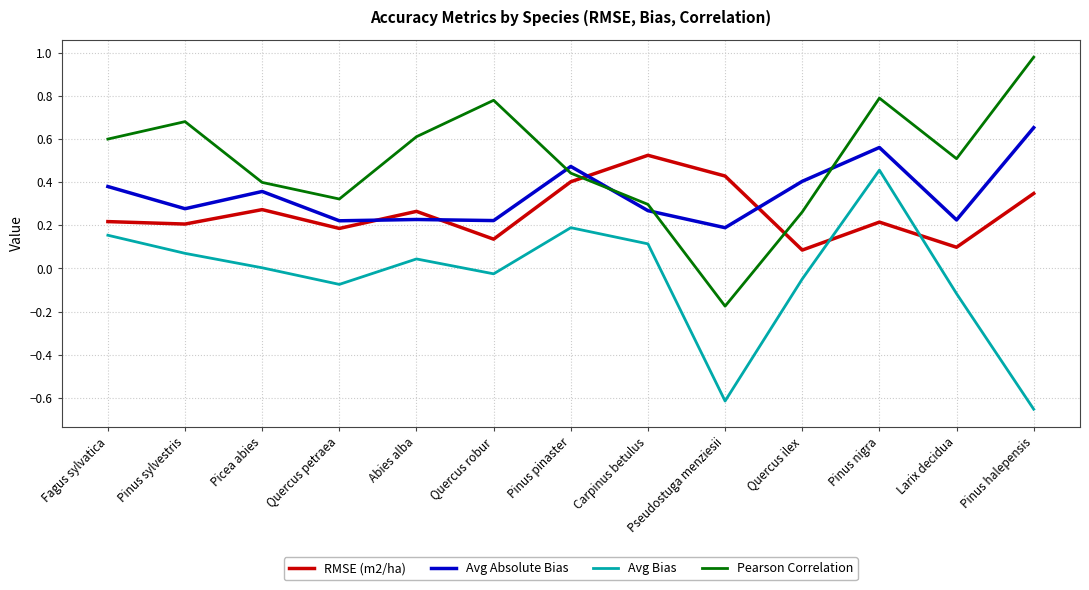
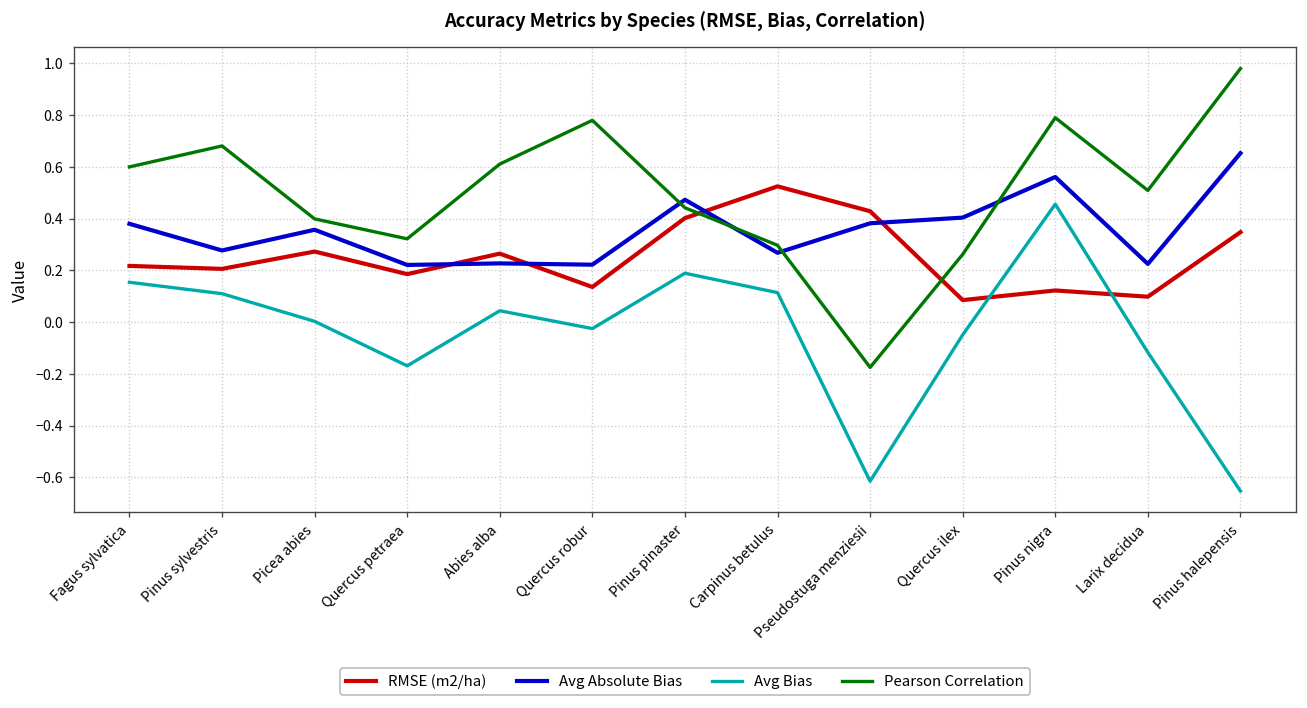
  {
    "RMSE (m2/ha)": {
      "Fagus sylvatica": 0.22,
      "Pinus sylvestris": 0.21,
      "Picea abies": 0.27,
      "Quercus petraea": 0.19,
      "Abies alba": 0.26,
      "Quercus robur": 0.14,
      "Pinus pinaster": 0.40,
      "Carpinus betulus": 0.52,
      "Pseudostuga menziesii": 0.43,
      "Quercus ilex": 0.09,
-     "Pinus nigra": 0.21,
+     "Pinus nigra": 0.12,
      "Larix decidua": 0.10,
      "Pinus halepensis": 0.35
    },
    "Avg Absolute Bias": {
      "Fagus sylvatica": 0.38,
      "Pinus sylvestris": 0.28,
      "Picea abies": 0.36,
      "Quercus petraea": 0.22,
      "Abies alba": 0.23,
      "Quercus robur": 0.22,
      "Pinus pinaster": 0.47,
      "Carpinus betulus": 0.27,
-     "Pseudostuga menziesii": 0.19,
+     "Pseudostuga menziesii": 0.38,
      "Quercus ilex": 0.40,
      "Pinus nigra": 0.56,
      "Larix decidua": 0.23,
      "Pinus halepensis": 0.65
    },
    "Avg Bias": {
      "Fagus sylvatica": 0.15,
-     "Pinus sylvestris": 0.07,
+     "Pinus sylvestris": 0.11,
      "Picea abies": 0.00,
-     "Quercus petraea": -0.07,
+     "Quercus petraea": -0.17,
      "Abies alba": 0.04,
      "Quercus robur": -0.03,
      "Pinus pinaster": 0.19,
      "Carpinus betulus": 0.11,
      "Pseudostuga menziesii": -0.62,
      "Quercus ilex": -0.05,
      "Pinus nigra": 0.46,
      "Larix decidua": -0.12,
      "Pinus halepensis": -0.65
    },
    "Pearson Correlation": {
      "Fagus sylvatica": 0.60,
      "Pinus sylvestris": 0.68,
      "Picea abies": 0.40,
      "Quercus petraea": 0.32,
      "Abies alba": 0.61,
      "Quercus robur": 0.78,
      "Pinus pinaster": 0.44,
      "Carpinus betulus": 0.30,
      "Pseudostuga menziesii": -0.18,
      "Quercus ilex": 0.26,
      "Pinus nigra": 0.79,
      "Larix decidua": 0.51,
      "Pinus halepensis": 0.98
    }
  }
